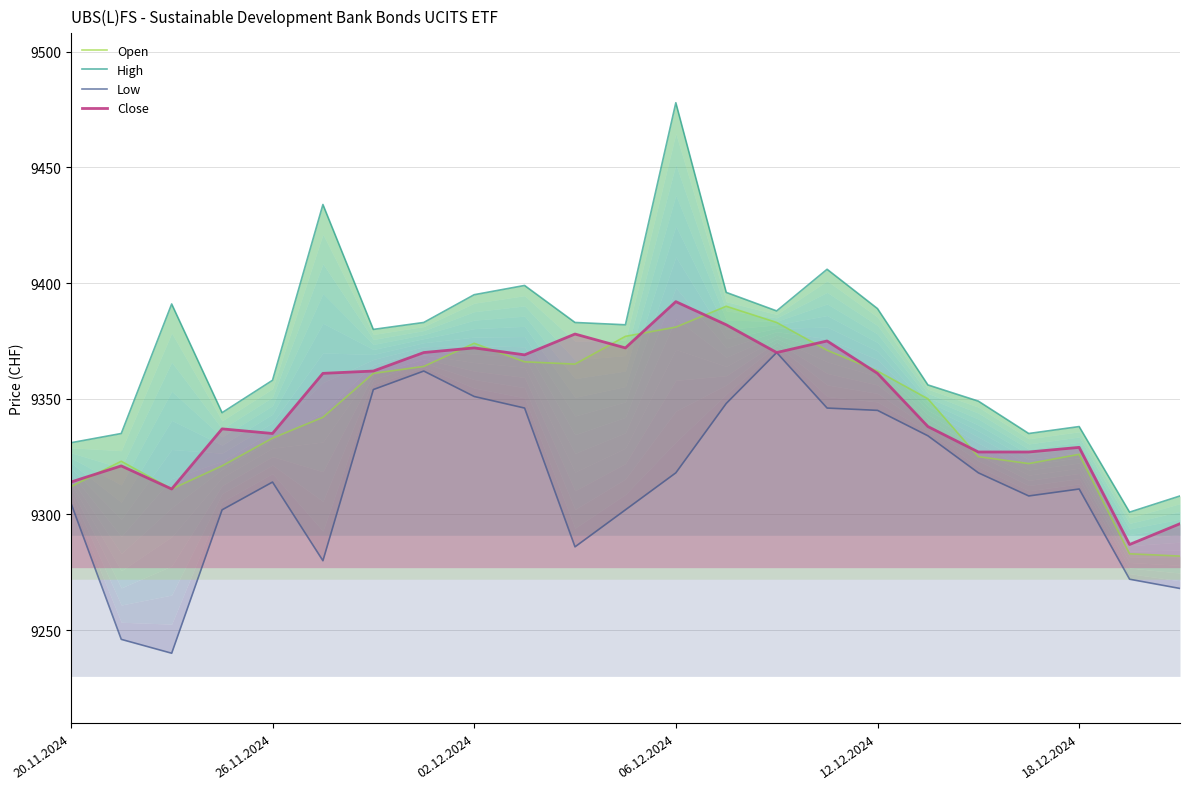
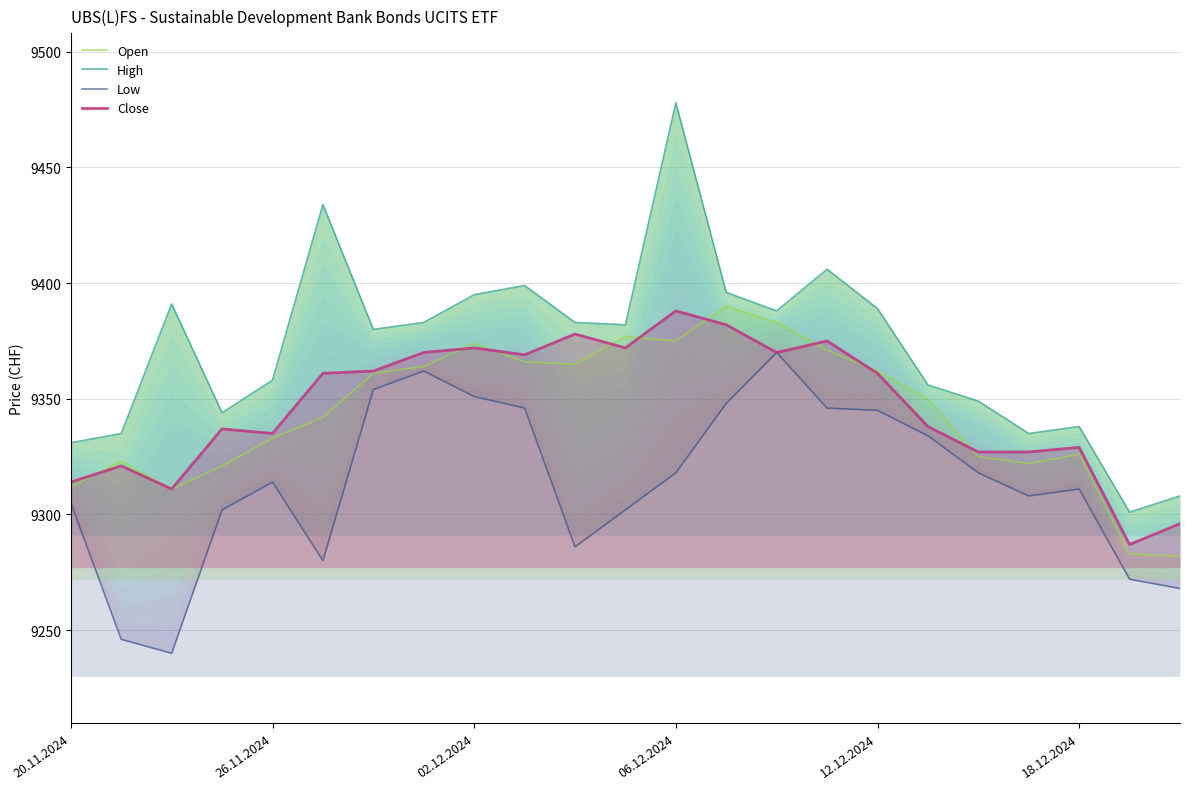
  {
    "Open": {
-     "06.12.2024": 9381
+     "06.12.2024": 9375
    },
    "Close": {
-     "06.12.2024": 9392
+     "06.12.2024": 9388
    }
  }
